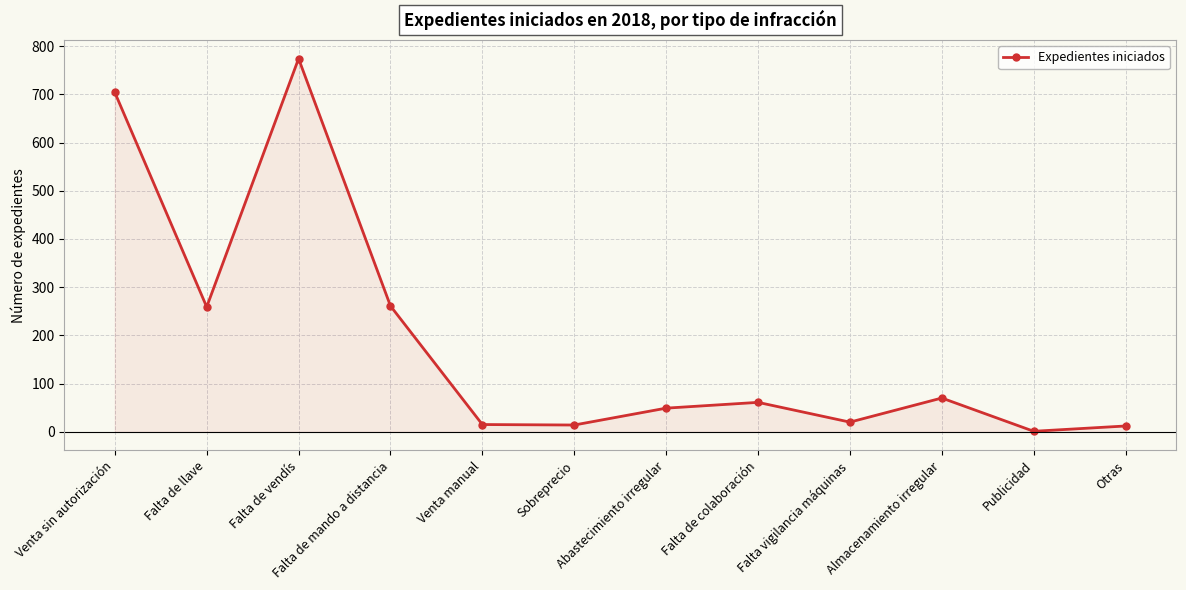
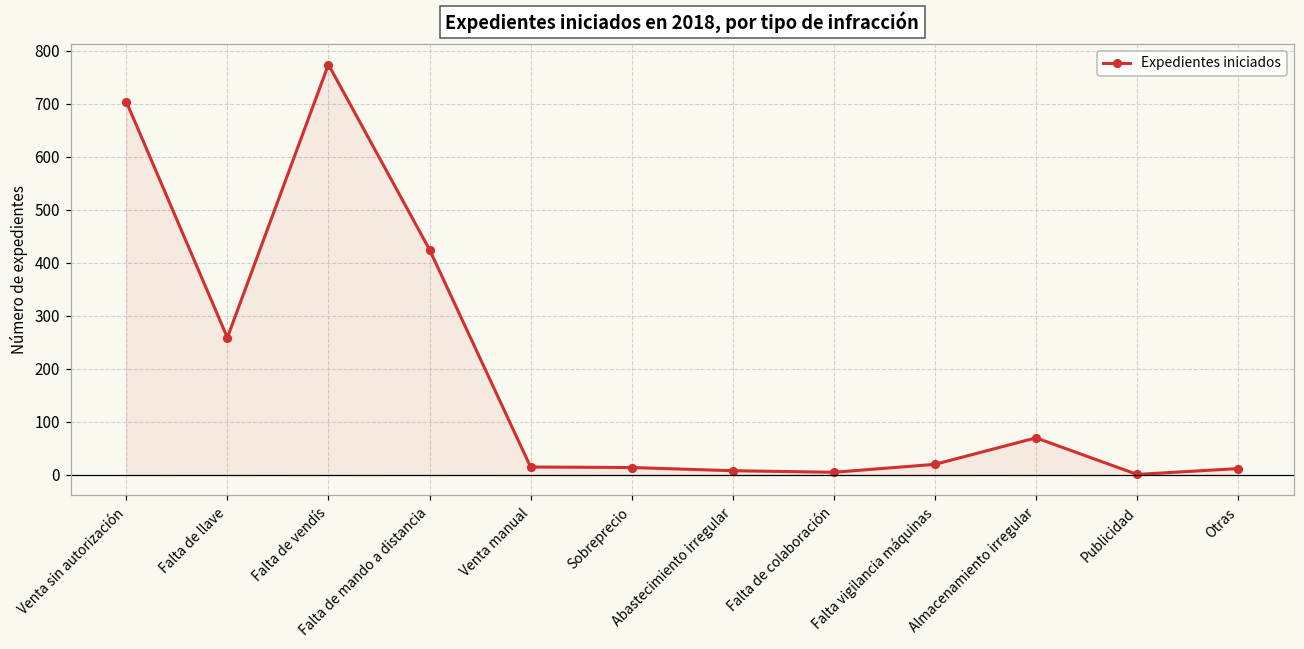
  {
    "Venta sin autorización": 700,
    "Falta de llave": 260,
    "Falta de vendís": 770,
-   "Falta de mando a distancia": 260,
+   "Falta de mando a distancia": 430,
    "Venta manual": 20,
    "Sobreprecio": 10,
-   "Abastecimiento irregular": 50,
-   "Falta de colaboración": 60,
+   "Abastecimiento irregular": 10,
+   "Falta de colaboración": 10,
    "Falta vigilancia máquinas": 20,
    "Almacenamiento irregular": 70,
    "Publicidad": 0,
    "Otras": 10
  }
